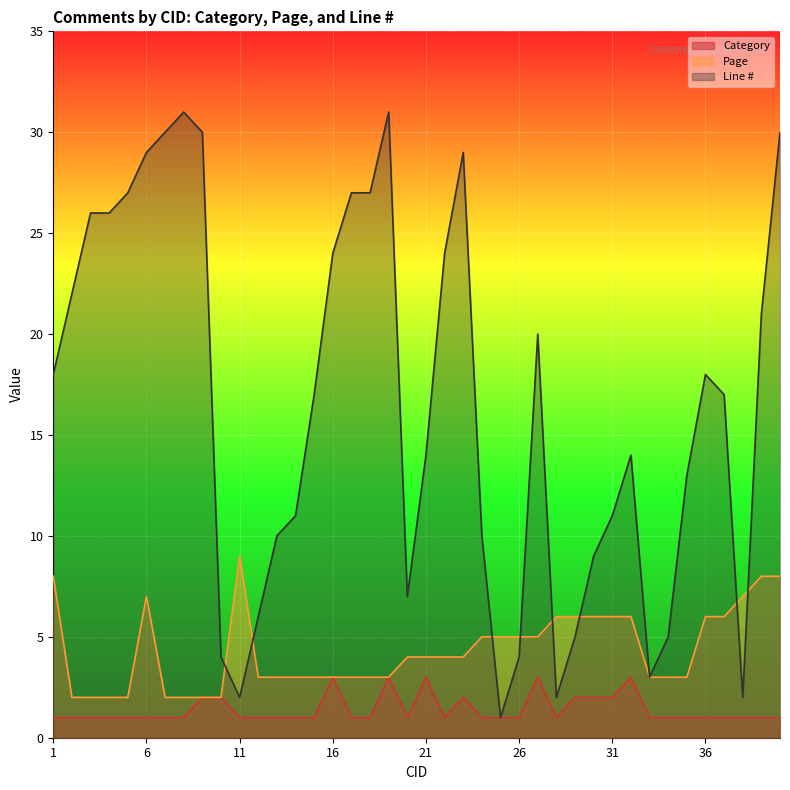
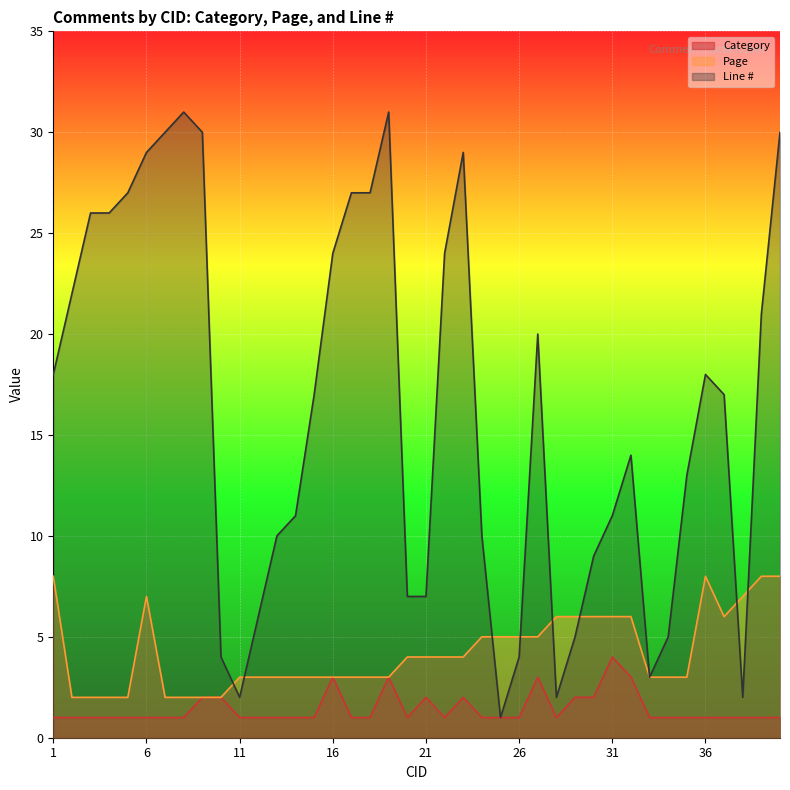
  {
    "Category": {
      "1": 1,
      "6": 1,
      "11": 1,
-     "21": 3,
+     "21": 2,
      "26": 1,
-     "31": 2,
+     "31": 4,
      "36": 1
    },
    "Page": {
      "1": 8,
      "6": 7,
-     "11": 9,
+     "11": 3,
      "21": 4,
      "26": 5,
      "31": 6,
-     "36": 6
+     "36": 8
    },
    "Line #": {
      "1": 18,
      "6": 29,
      "11": 2,
      "16": 24,
-     "21": 14,
+     "21": 7,
      "26": 4,
      "31": 11,
      "36": 18
    }
  }
